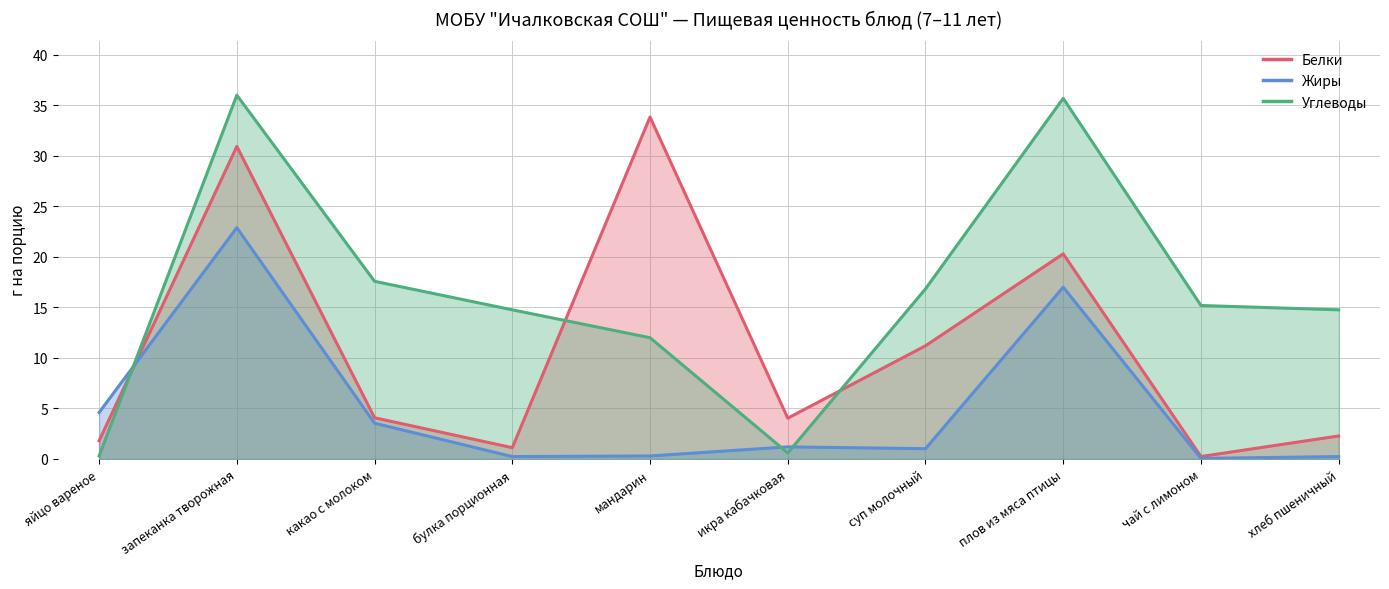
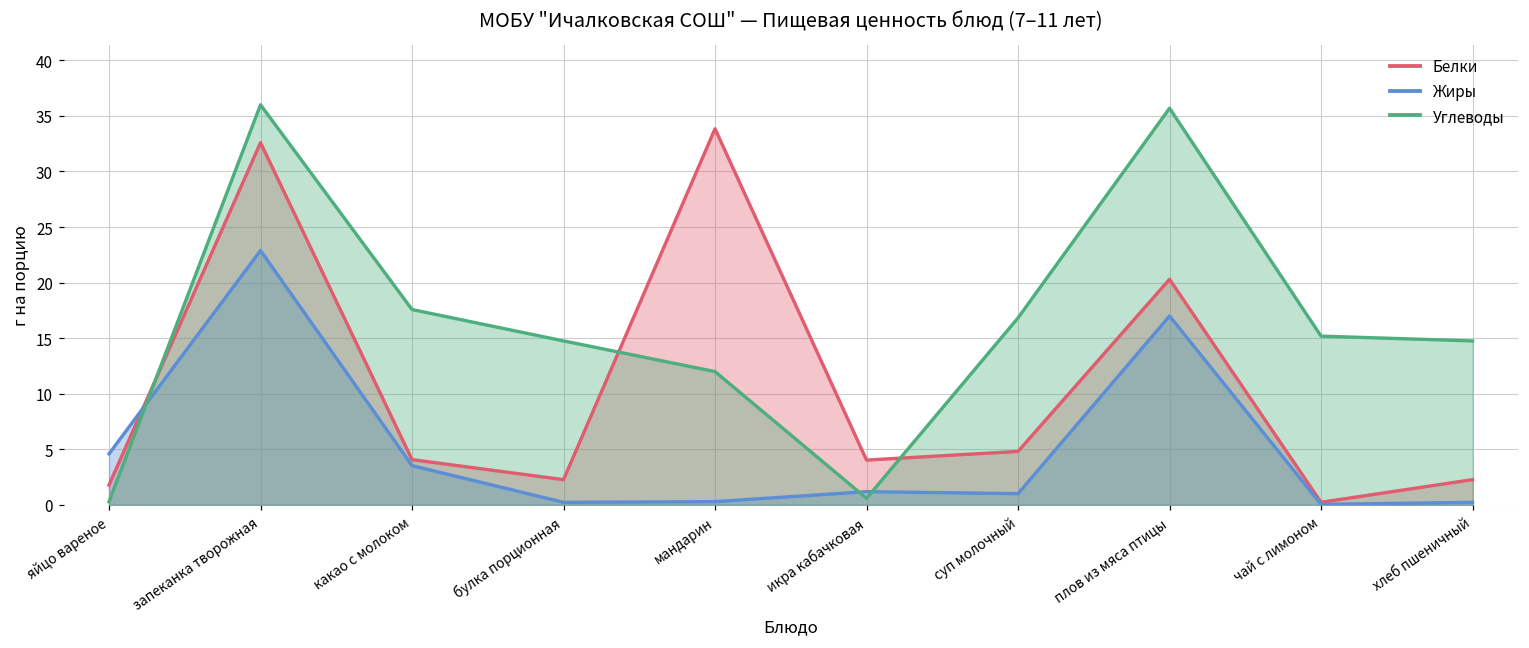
  {
    "Белки": {
      "яйцо вареное": 1.8,
-     "запеканка творожная": 30.9,
+     "запеканка творожная": 32.6,
      "какао с молоком": 4.1,
-     "булка порционная": 1.1,
+     "булка порционная": 2.3,
      "мандарин": 33.8,
      "икра кабачковая": 4.0,
-     "суп молочный": 11.2,
+     "суп молочный": 4.8,
      "плов из мяса птицы": 20.3,
      "хлеб пшеничный": 2.3
    }
  }
